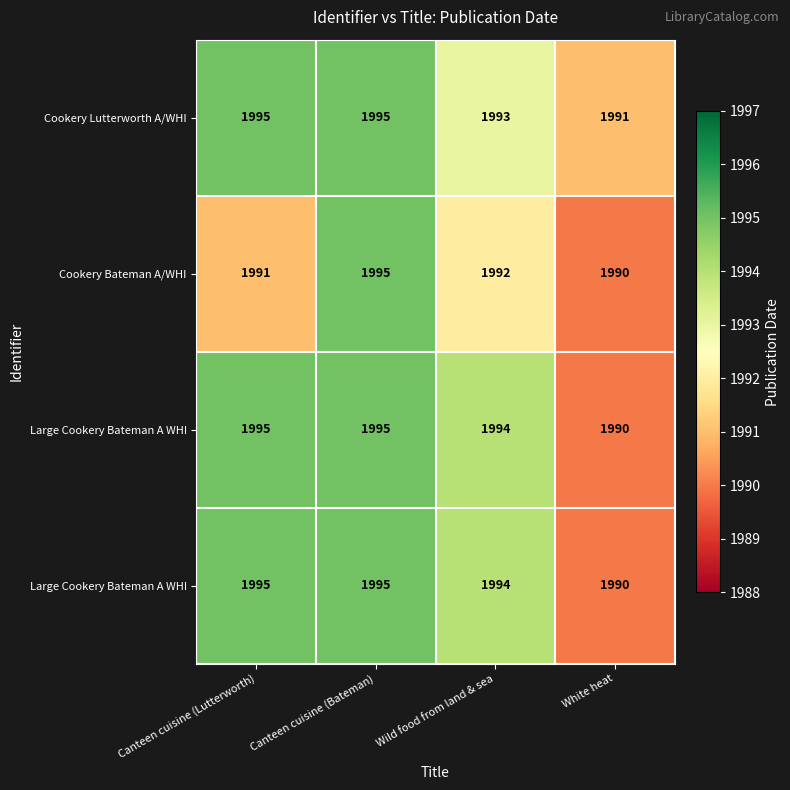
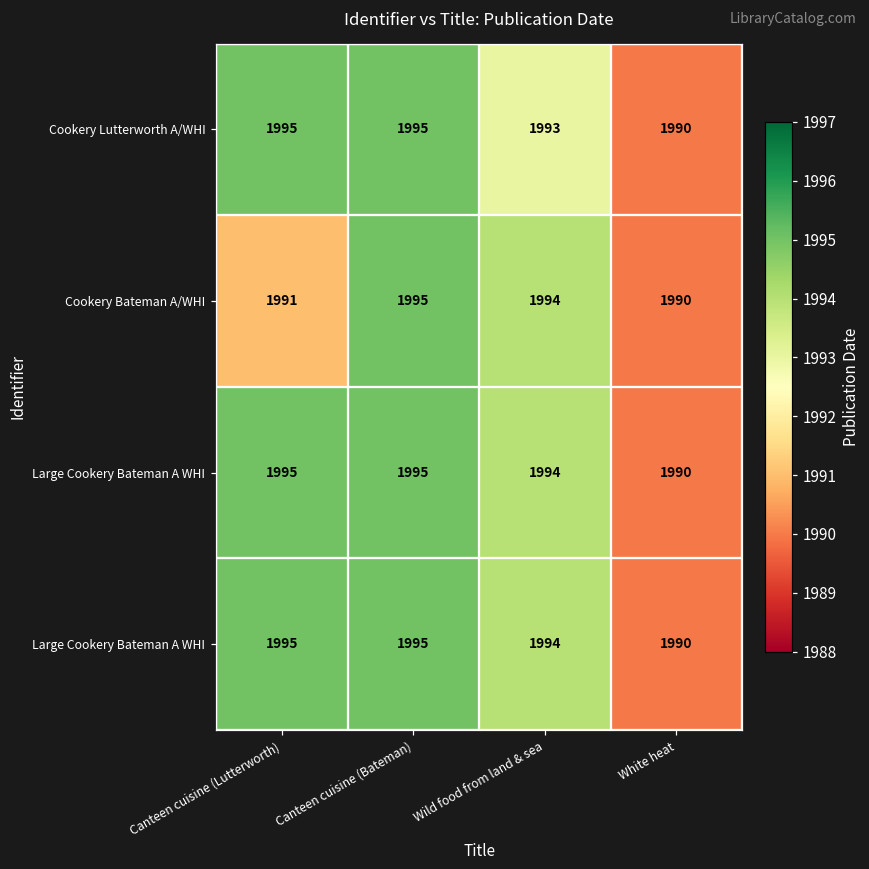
  {
    "Cookery Lutterworth A/WHI": {
      "Canteen cuisine (Lutterworth)": 1995,
      "Canteen cuisine (Bateman)": 1995,
      "Wild food from land & sea": 1993,
-     "White heat": 1991
+     "White heat": 1990
    },
    "Cookery Bateman A/WHI": {
      "Canteen cuisine (Lutterworth)": 1991,
      "Canteen cuisine (Bateman)": 1995,
-     "Wild food from land & sea": 1992,
+     "Wild food from land & sea": 1994,
      "White heat": 1990
    }
  }
